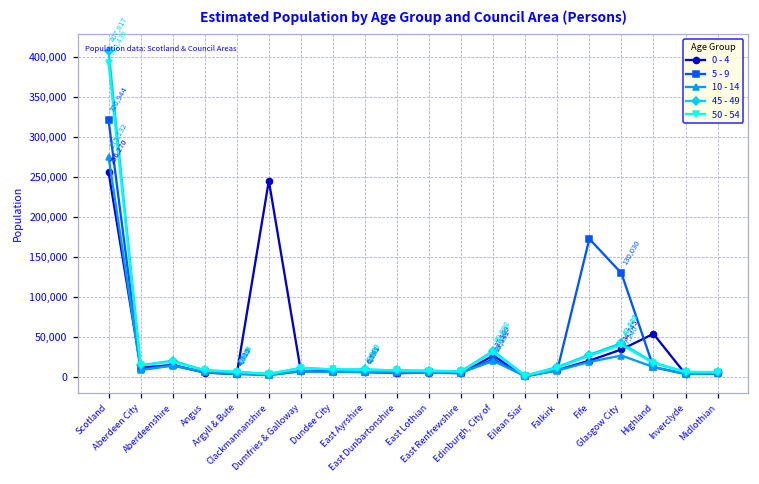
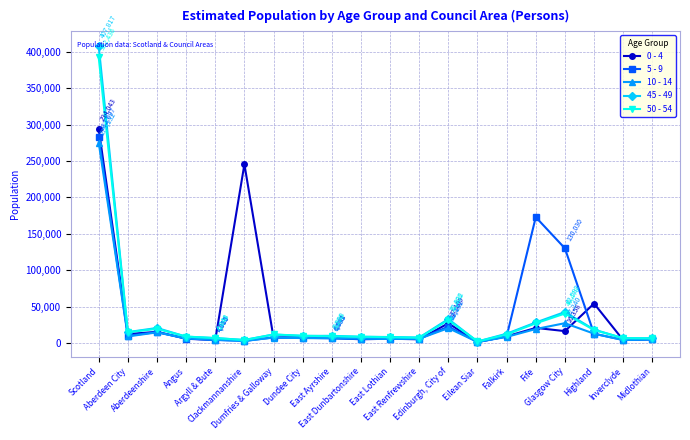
  {
    "0 - 4": {
-     "Scotland": "256,270",
-     "Glasgow City": "34,745"
+     "Scotland": "294,043",
+     "Glasgow City": "16,358"
    },
    "5 - 9": {
-     "Scotland": "320,944",
+     "Scotland": "282,697",
      "Glasgow City": "130,030"
    }
  }
